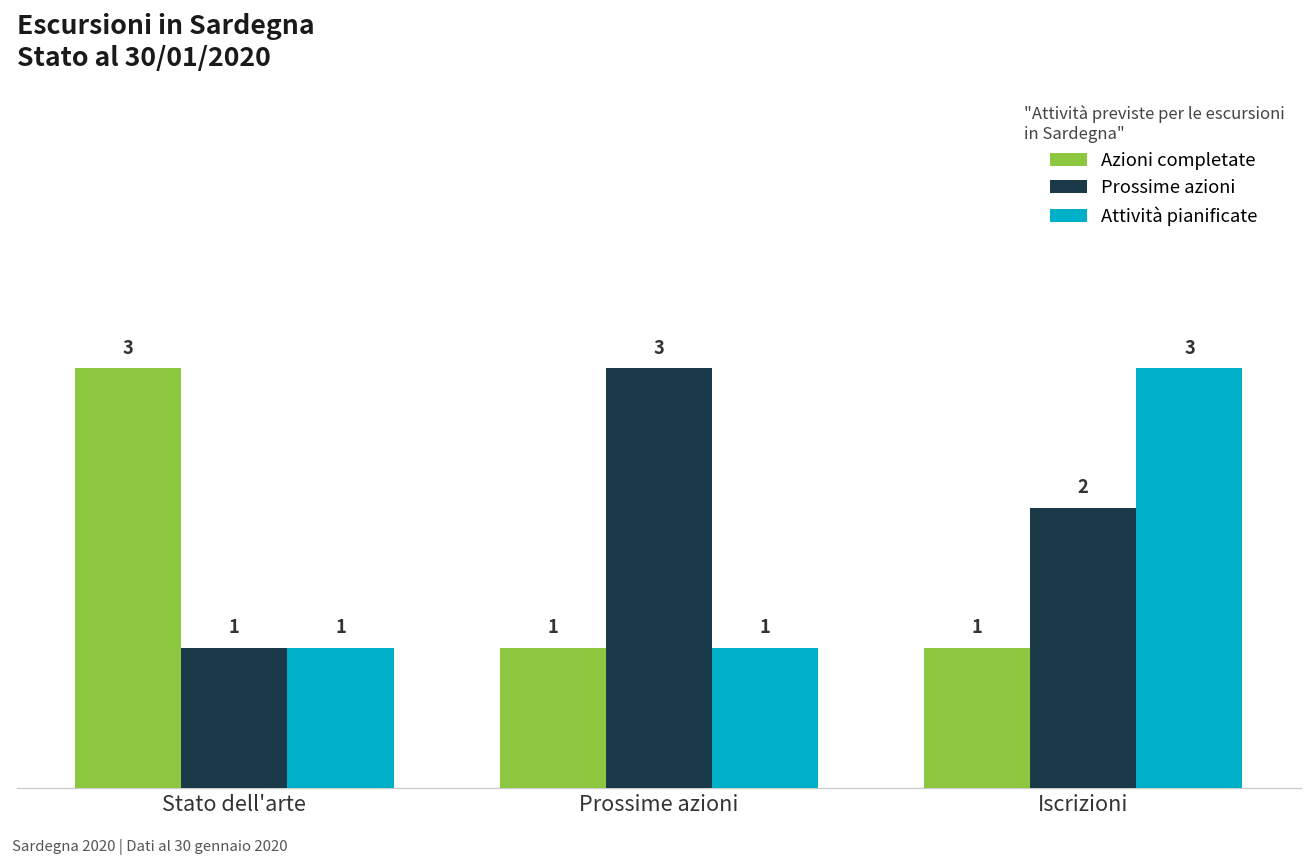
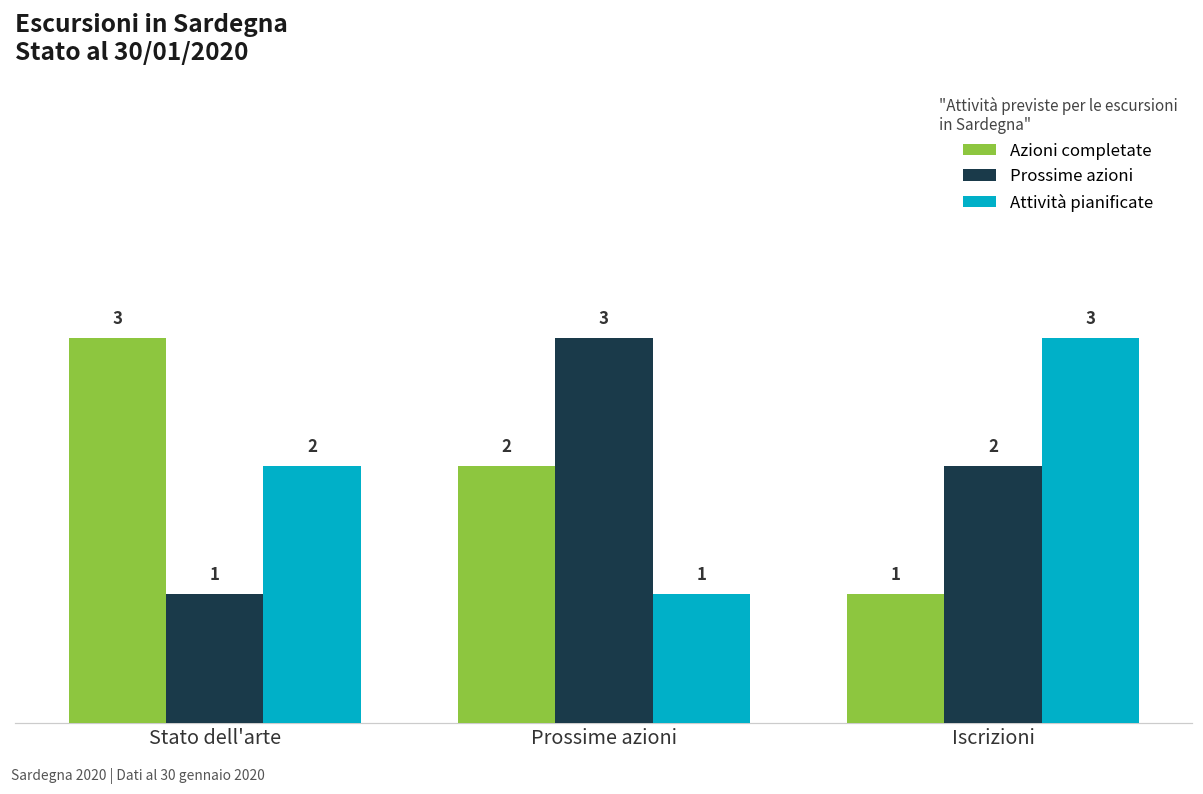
  {
    "Azioni completate": {
      "Stato dell'arte": 3,
-     "Prossime azioni": 1,
+     "Prossime azioni": 2,
      "Iscrizioni": 1
    },
    "Prossime azioni": {
      "Stato dell'arte": 1,
      "Prossime azioni": 3,
      "Iscrizioni": 2
    },
    "Attività pianificate": {
-     "Stato dell'arte": 1,
+     "Stato dell'arte": 2,
      "Prossime azioni": 1,
      "Iscrizioni": 3
    }
  }
